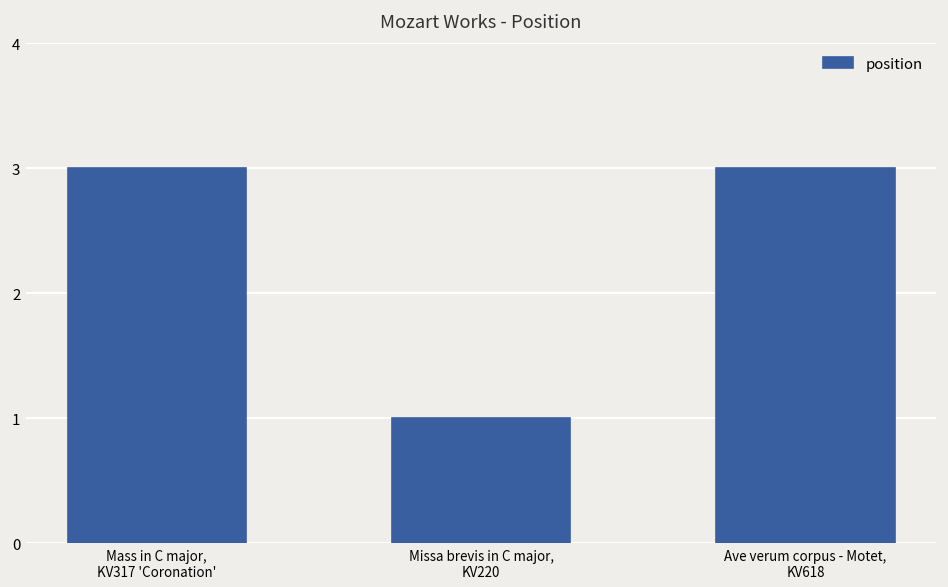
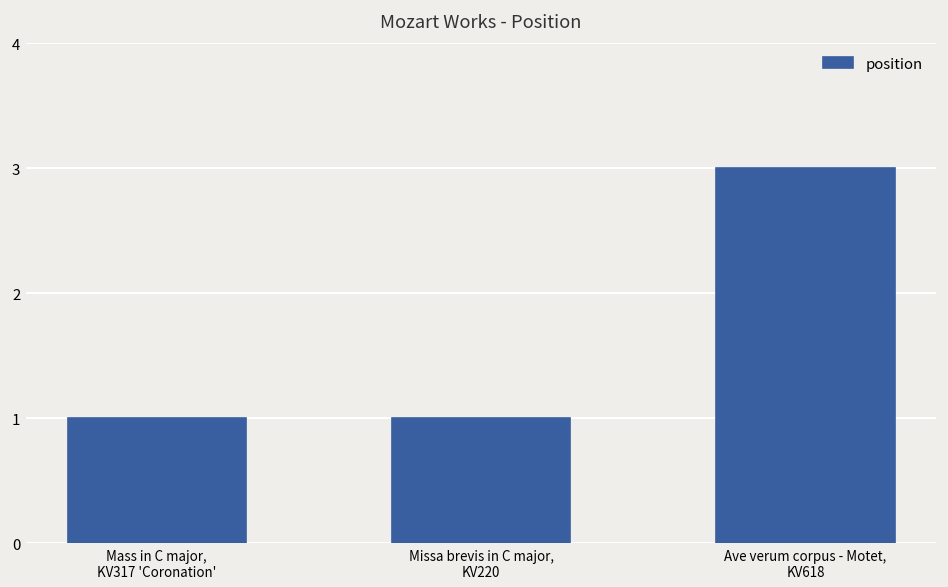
  {
-   "Mass in C major, KV317 'Coronation'": 3,
+   "Mass in C major, KV317 'Coronation'": 1,
    "Missa brevis in C major, KV220": 1,
    "Ave verum corpus - Motet, KV618": 3
  }
